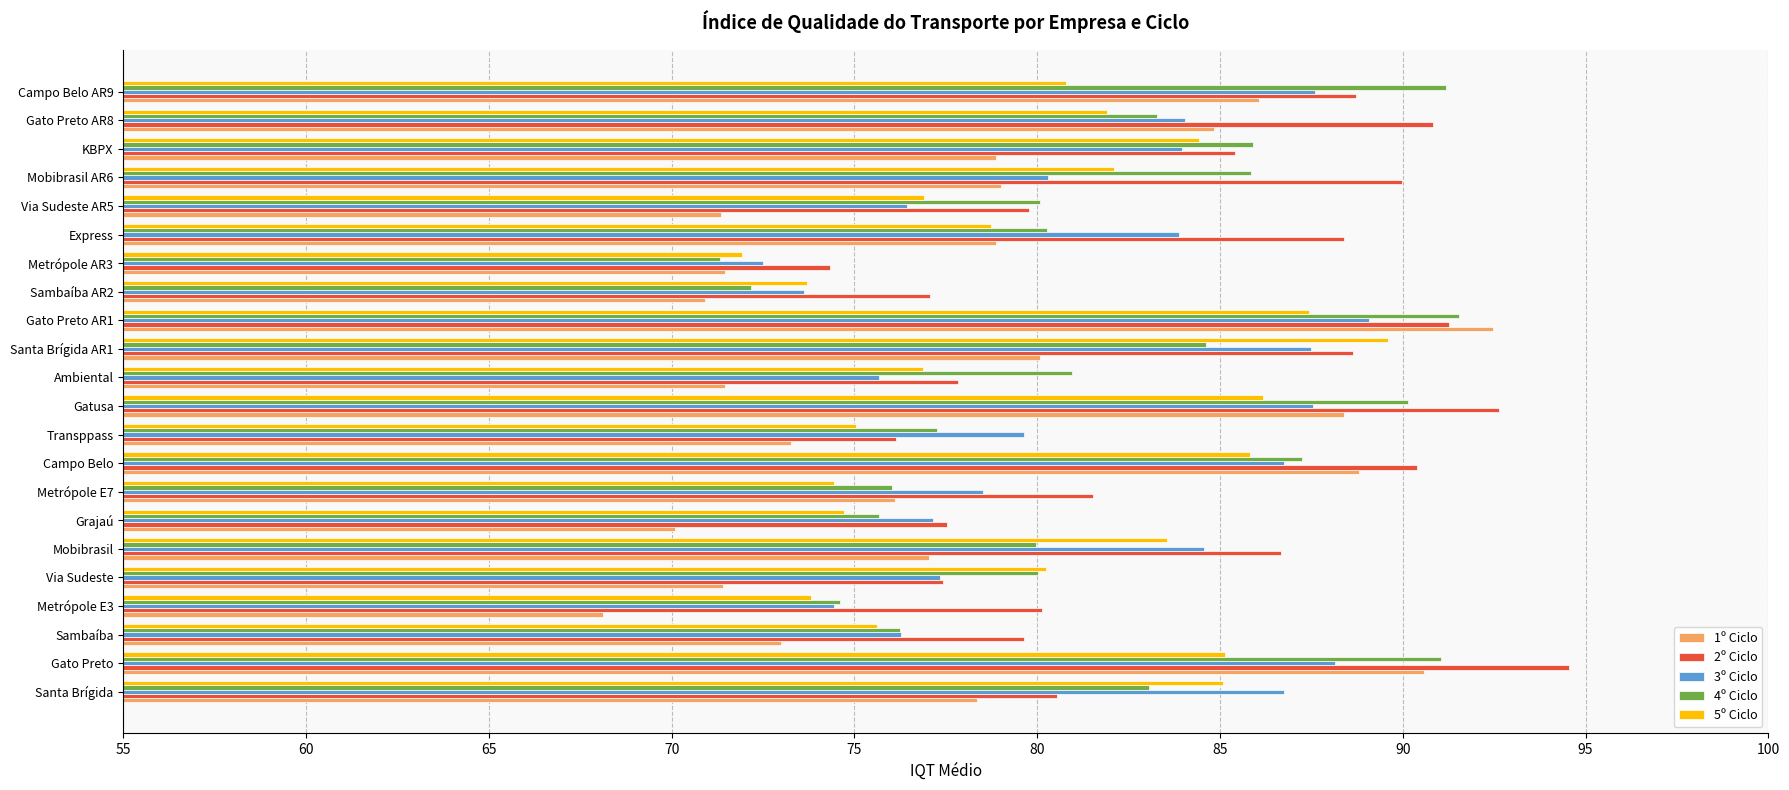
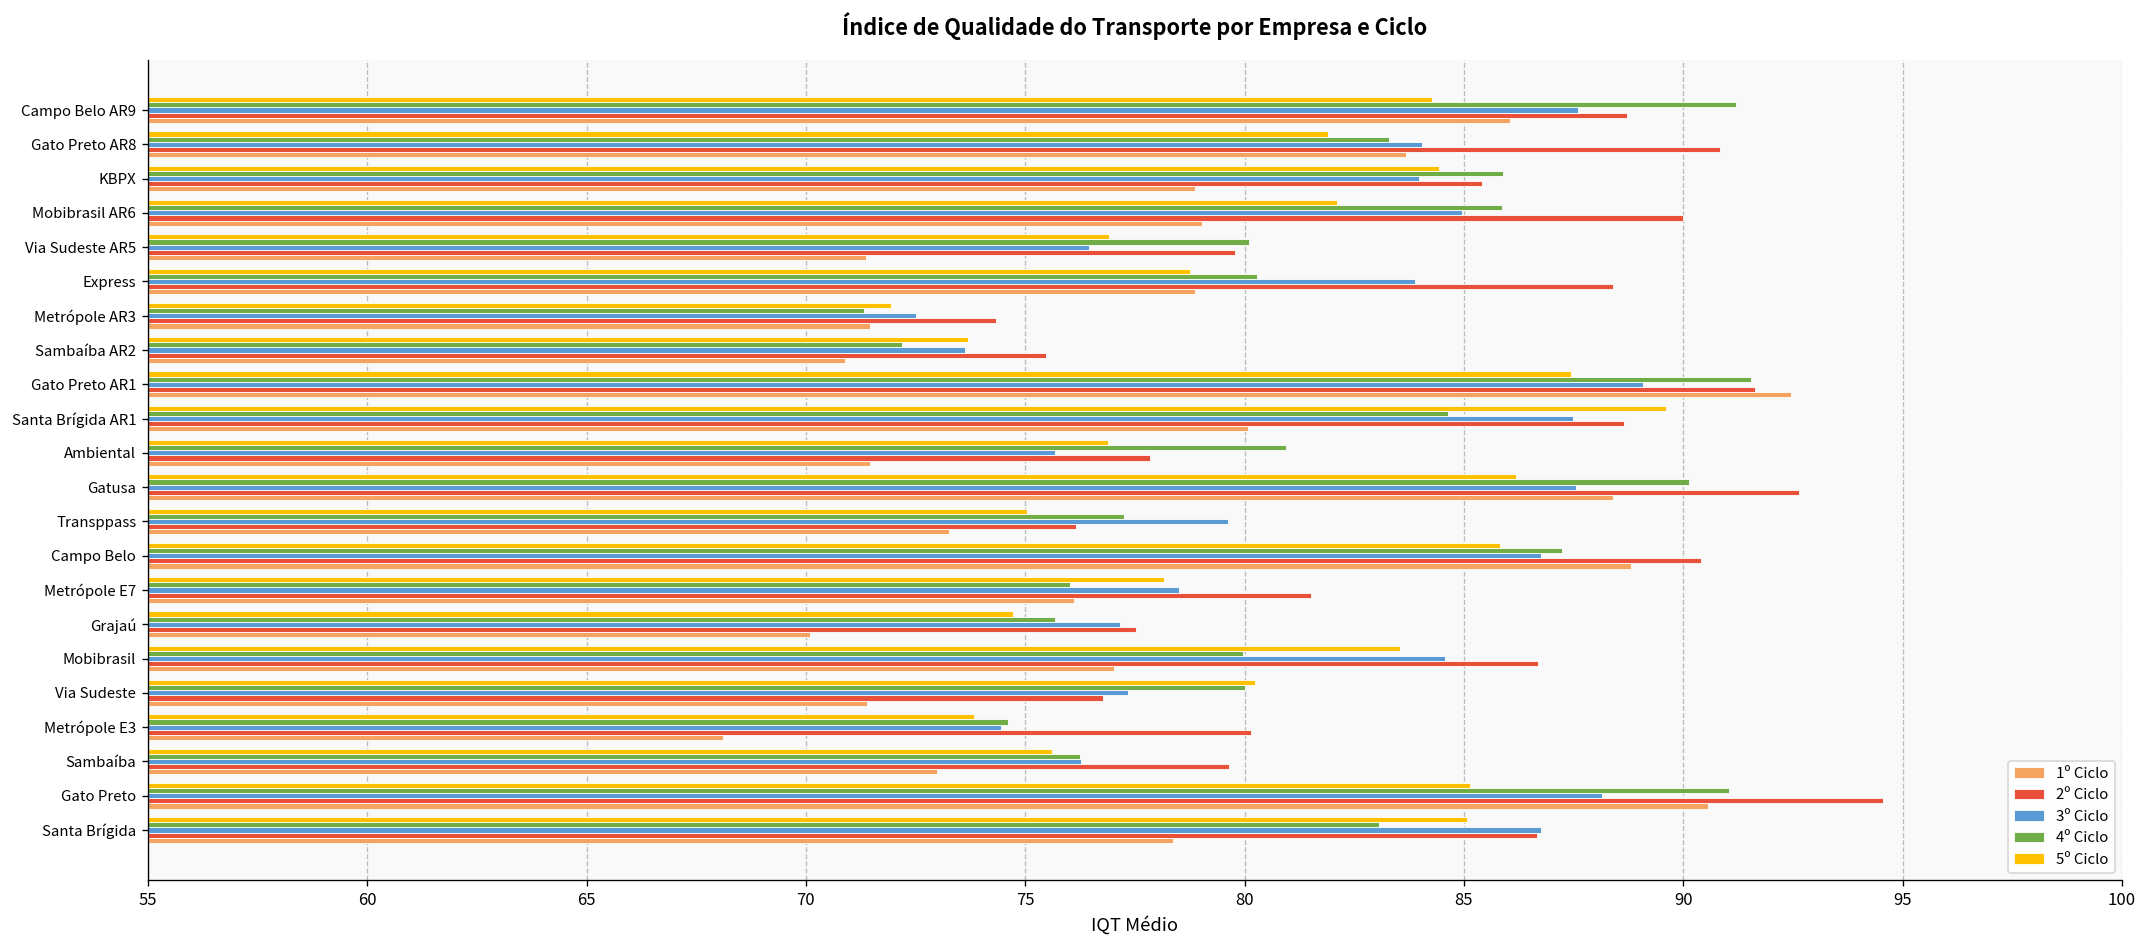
  {
    "1º Ciclo": {
      "Campo Belo AR9": 86.1,
-     "Gato Preto AR8": 84.8,
+     "Gato Preto AR8": 83.7,
      "KBPX": 78.9,
      "Mobibrasil AR6": 79.0,
      "Via Sudeste AR5": 71.4,
      "Express": 78.9,
      "Metrópole AR3": 71.5,
      "Sambaíba AR2": 70.9,
      "Gato Preto AR1": 92.5,
      "Santa Brígida AR1": 80.1,
      "Ambiental": 71.5,
      "Gatusa": 88.4,
      "Transppass": 73.3,
      "Campo Belo": 88.8,
      "Metrópole E7": 76.1,
      "Grajaú": 70.1,
      "Mobibrasil": 77.0,
      "Via Sudeste": 71.4,
      "Metrópole E3": 68.1,
      "Sambaíba": 73.0,
      "Gato Preto": 90.6,
      "Santa Brígida": 78.4
    },
    "2º Ciclo": {
      "Campo Belo AR9": 88.7,
      "Gato Preto AR8": 90.8,
      "KBPX": 85.4,
      "Mobibrasil AR6": 90.0,
      "Via Sudeste AR5": 79.8,
      "Express": 88.4,
      "Metrópole AR3": 74.3,
-     "Sambaíba AR2": 77.1,
-     "Gato Preto AR1": 91.3,
+     "Sambaíba AR2": 75.5,
+     "Gato Preto AR1": 91.6,
      "Santa Brígida AR1": 88.6,
      "Ambiental": 77.8,
      "Gatusa": 92.6,
      "Transppass": 76.2,
      "Campo Belo": 90.4,
      "Metrópole E7": 81.5,
      "Grajaú": 77.5,
      "Mobibrasil": 86.7,
-     "Via Sudeste": 77.4,
+     "Via Sudeste": 76.8,
      "Metrópole E3": 80.1,
      "Sambaíba": 79.7,
      "Gato Preto": 94.6,
-     "Santa Brígida": 80.5
+     "Santa Brígida": 86.7
    },
    "3º Ciclo": {
      "Campo Belo AR9": 87.6,
      "Gato Preto AR8": 84.0,
      "KBPX": 84.0,
-     "Mobibrasil AR6": 80.3,
+     "Mobibrasil AR6": 85.0,
      "Via Sudeste AR5": 76.5,
      "Express": 83.9,
      "Metrópole AR3": 72.5,
      "Sambaíba AR2": 73.6,
      "Gato Preto AR1": 89.1,
      "Santa Brígida AR1": 87.5,
      "Ambiental": 75.7,
      "Gatusa": 87.6,
      "Transppass": 79.6,
      "Campo Belo": 86.8,
      "Metrópole E7": 78.5,
      "Grajaú": 77.2,
      "Mobibrasil": 84.6,
      "Via Sudeste": 77.3,
      "Metrópole E3": 74.5,
      "Sambaíba": 76.3,
      "Gato Preto": 88.2,
      "Santa Brígida": 86.8
    },
    "4º Ciclo": {
      "Campo Belo AR9": 91.2,
      "Gato Preto AR8": 83.3,
      "KBPX": 85.9,
      "Mobibrasil AR6": 85.9,
      "Via Sudeste AR5": 80.1,
      "Express": 80.3,
      "Metrópole AR3": 71.3,
      "Sambaíba AR2": 72.2,
      "Gato Preto AR1": 91.5,
      "Santa Brígida AR1": 84.6,
      "Ambiental": 80.9,
      "Gatusa": 90.1,
      "Transppass": 77.3,
      "Campo Belo": 87.2,
      "Metrópole E7": 76.0,
      "Grajaú": 75.7,
      "Mobibrasil": 80.0,
      "Via Sudeste": 80.0,
      "Metrópole E3": 74.6,
      "Sambaíba": 76.3,
      "Gato Preto": 91.1,
      "Santa Brígida": 83.1
    },
    "5º Ciclo": {
-     "Campo Belo AR9": 80.8,
+     "Campo Belo AR9": 84.3,
      "Gato Preto AR8": 81.9,
      "KBPX": 84.4,
      "Mobibrasil AR6": 82.1,
      "Via Sudeste AR5": 76.9,
      "Express": 78.8,
      "Metrópole AR3": 71.9,
      "Sambaíba AR2": 73.7,
      "Gato Preto AR1": 87.4,
      "Santa Brígida AR1": 89.6,
      "Ambiental": 76.9,
      "Gatusa": 86.2,
      "Transppass": 75.1,
      "Campo Belo": 85.8,
-     "Metrópole E7": 74.4,
+     "Metrópole E7": 78.2,
      "Grajaú": 74.7,
      "Mobibrasil": 83.6,
      "Via Sudeste": 80.2,
      "Metrópole E3": 73.8,
      "Sambaíba": 75.6,
      "Gato Preto": 85.1,
      "Santa Brígida": 85.1
    }
  }
